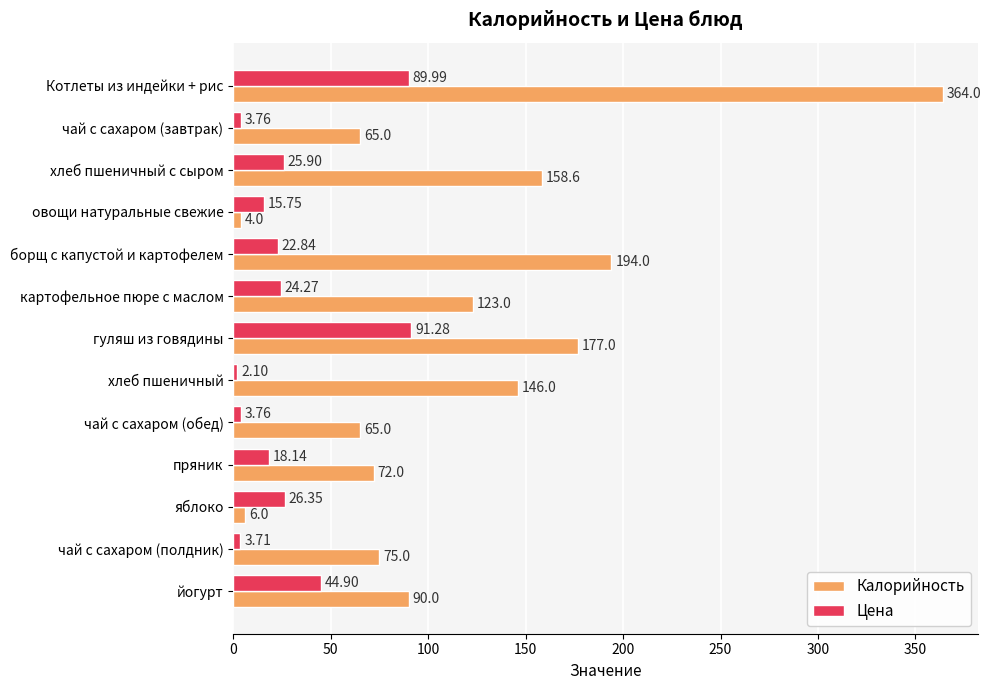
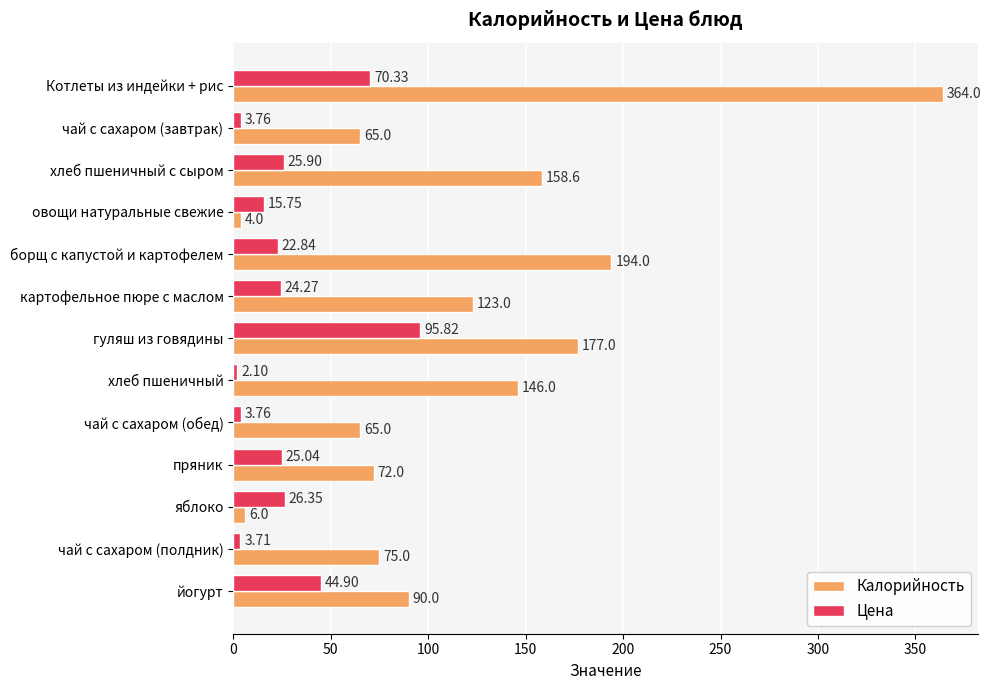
  {
    "Калорийность": {
      "Котлеты из индейки + рис": 364.0,
      "чай с сахаром (завтрак)": 65.0,
      "хлеб пшеничный с сыром": 158.6,
      "овощи натуральные свежие": 4.0,
      "борщ с капустой и картофелем": 194.0,
      "картофельное пюре с маслом": 123.0,
      "гуляш из говядины": 177.0,
      "хлеб пшеничный": 146.0,
      "чай с сахаром (обед)": 65.0,
      "пряник": 72.0,
      "яблоко": 6.0,
      "чай с сахаром (полдник)": 75.0,
      "йогурт": 90.0
    },
    "Цена": {
-     "Котлеты из индейки + рис": 89.99,
+     "Котлеты из индейки + рис": 70.33,
      "чай с сахаром (завтрак)": 3.76,
      "хлеб пшеничный с сыром": 25.90,
      "овощи натуральные свежие": 15.75,
      "борщ с капустой и картофелем": 22.84,
      "картофельное пюре с маслом": 24.27,
-     "гуляш из говядины": 91.28,
+     "гуляш из говядины": 95.82,
      "хлеб пшеничный": 2.10,
      "чай с сахаром (обед)": 3.76,
-     "пряник": 18.14,
+     "пряник": 25.04,
      "яблоко": 26.35,
      "чай с сахаром (полдник)": 3.71,
      "йогурт": 44.90
    }
  }
